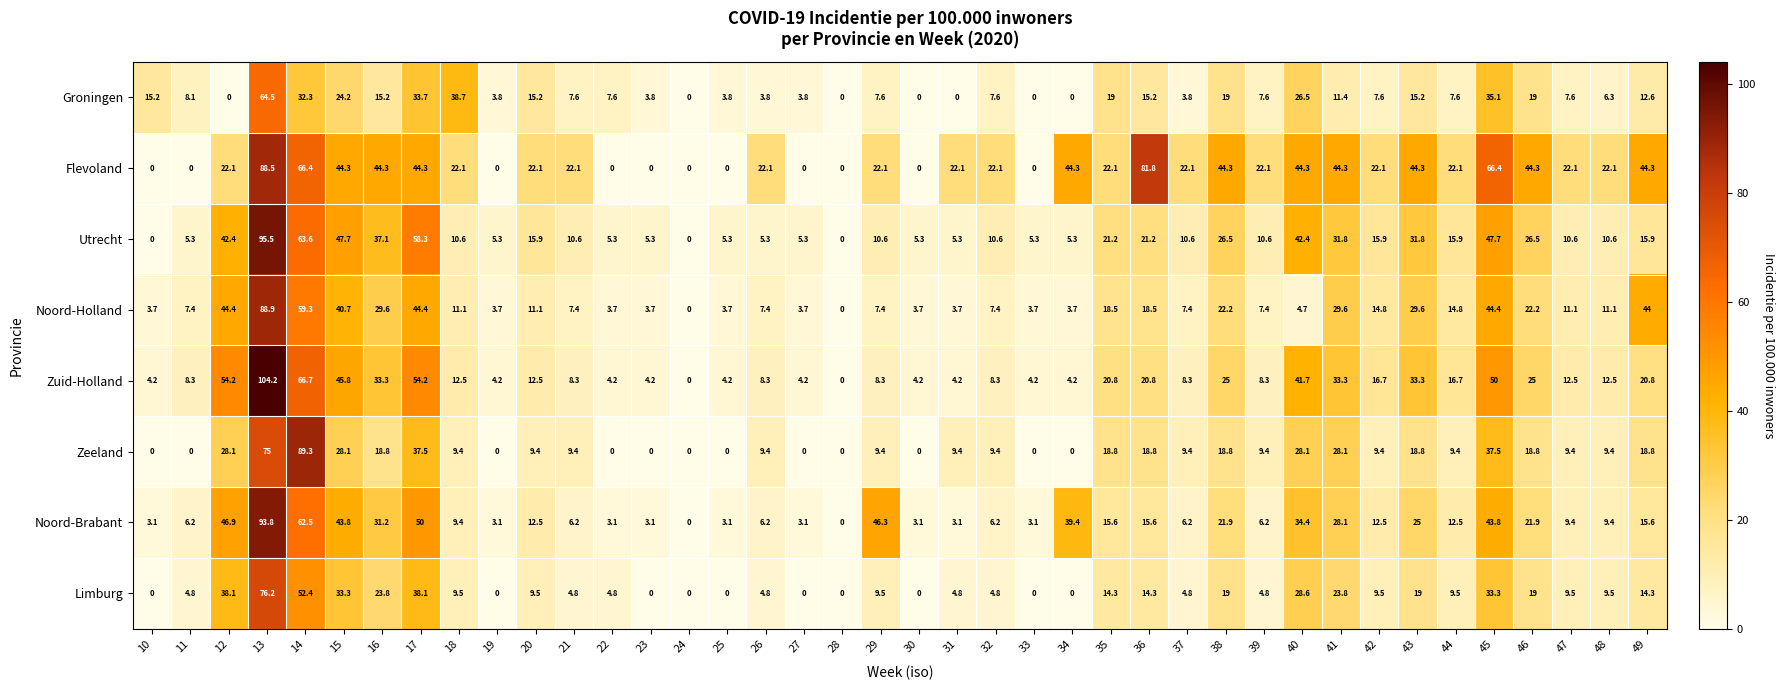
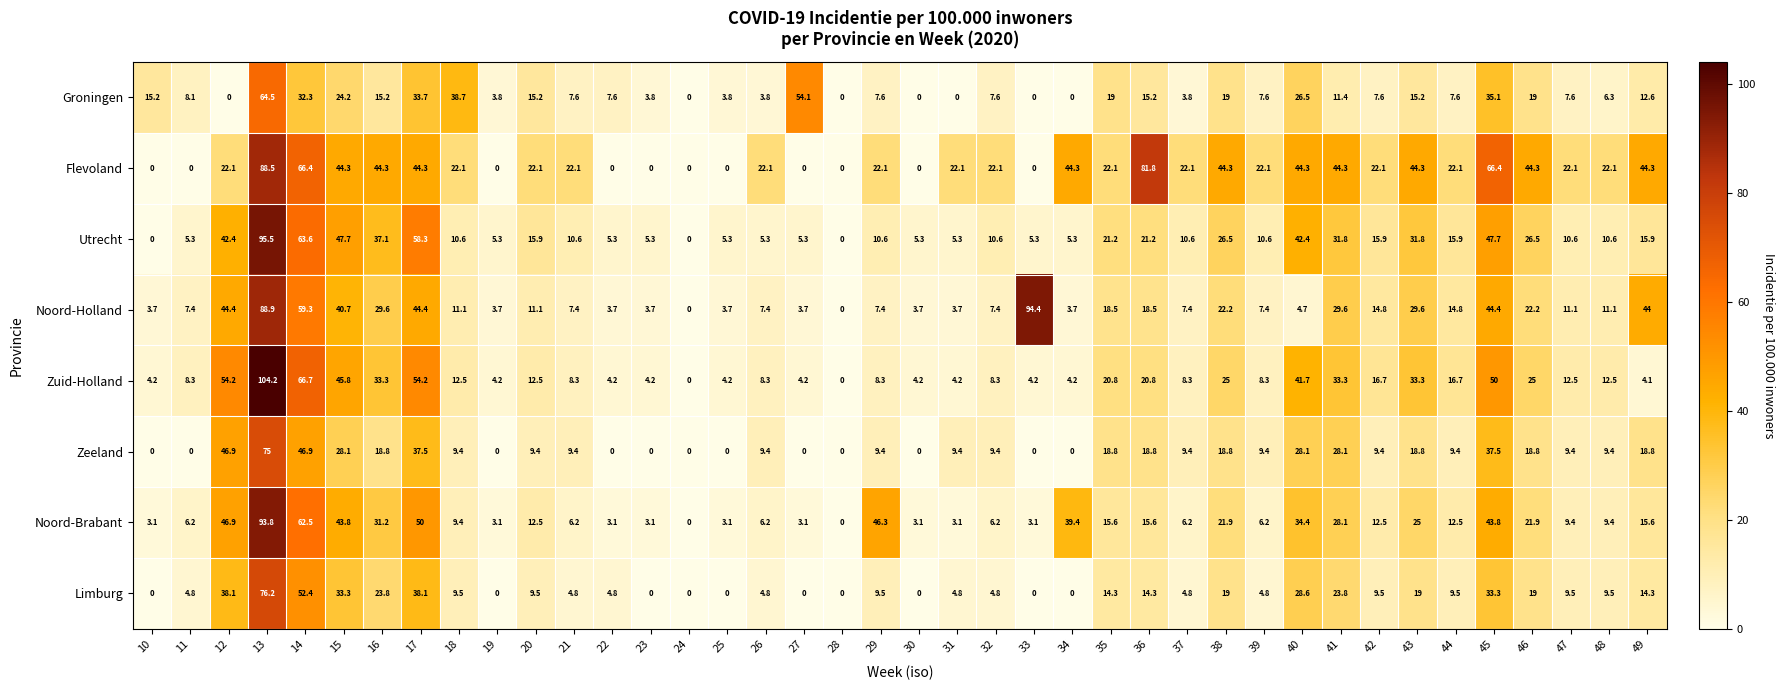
  {
    "Groningen": {
      "10": 15.2,
      "11": 8.1,
      "12": 0,
      "13": 64.5,
      "14": 32.3,
      "15": 24.2,
      "16": 15.2,
      "17": 33.7,
      "18": 38.7,
      "19": 3.8,
      "20": 15.2,
      "21": 7.6,
      "22": 7.6,
      "23": 3.8,
      "24": 0,
      "25": 3.8,
      "26": 3.8,
-     "27": 3.8,
+     "27": 54.1,
      "28": 0,
      "29": 7.6,
      "30": 0,
      "31": 0,
      "32": 7.6,
      "33": 0,
      "34": 0,
      "35": 19,
      "36": 15.2,
      "37": 3.8,
      "38": 19,
      "39": 7.6,
      "40": 26.5,
      "41": 11.4,
      "42": 7.6,
      "43": 15.2,
      "44": 7.6,
      "45": 35.1,
      "46": 19,
      "47": 7.6,
      "48": 6.3,
      "49": 12.6
    },
    "Noord-Holland": {
      "10": 3.7,
      "11": 7.4,
      "12": 44.4,
      "13": 88.9,
      "14": 59.3,
      "15": 40.7,
      "16": 29.6,
      "17": 44.4,
      "18": 11.1,
      "19": 3.7,
      "20": 11.1,
      "21": 7.4,
      "22": 3.7,
      "23": 3.7,
      "24": 0,
      "25": 3.7,
      "26": 7.4,
      "27": 3.7,
      "28": 0,
      "29": 7.4,
      "30": 3.7,
      "31": 3.7,
      "32": 7.4,
-     "33": 3.7,
+     "33": 94.4,
      "34": 3.7,
      "35": 18.5,
      "36": 18.5,
      "37": 7.4,
      "38": 22.2,
      "39": 7.4,
      "40": 4.7,
      "41": 29.6,
      "42": 14.8,
      "43": 29.6,
      "44": 14.8,
      "45": 44.4,
      "46": 22.2,
      "47": 11.1,
      "48": 11.1,
      "49": 44
    },
    "Zuid-Holland": {
      "10": 4.2,
      "11": 8.3,
      "12": 54.2,
      "13": 104.2,
      "14": 66.7,
      "15": 45.8,
      "16": 33.3,
      "17": 54.2,
      "18": 12.5,
      "19": 4.2,
      "20": 12.5,
      "21": 8.3,
      "22": 4.2,
      "23": 4.2,
      "24": 0,
      "25": 4.2,
      "26": 8.3,
      "27": 4.2,
      "28": 0,
      "29": 8.3,
      "30": 4.2,
      "31": 4.2,
      "32": 8.3,
      "33": 4.2,
      "34": 4.2,
      "35": 20.8,
      "36": 20.8,
      "37": 8.3,
      "38": 25,
      "39": 8.3,
      "40": 41.7,
      "41": 33.3,
      "42": 16.7,
      "43": 33.3,
      "44": 16.7,
      "45": 50,
      "46": 25,
      "47": 12.5,
      "48": 12.5,
-     "49": 20.8
+     "49": 4.1
    },
    "Zeeland": {
      "10": 0,
      "11": 0,
-     "12": 28.1,
+     "12": 46.9,
      "13": 75,
-     "14": 89.3,
+     "14": 46.9,
      "15": 28.1,
      "16": 18.8,
      "17": 37.5,
      "18": 9.4,
      "19": 0,
      "20": 9.4,
      "21": 9.4,
      "22": 0,
      "23": 0,
      "24": 0,
      "25": 0,
      "26": 9.4,
      "27": 0,
      "28": 0,
      "29": 9.4,
      "30": 0,
      "31": 9.4,
      "32": 9.4,
      "33": 0,
      "34": 0,
      "35": 18.8,
      "36": 18.8,
      "37": 9.4,
      "38": 18.8,
      "39": 9.4,
      "40": 28.1,
      "41": 28.1,
      "42": 9.4,
      "43": 18.8,
      "44": 9.4,
      "45": 37.5,
      "46": 18.8,
      "47": 9.4,
      "48": 9.4,
      "49": 18.8
    }
  }
